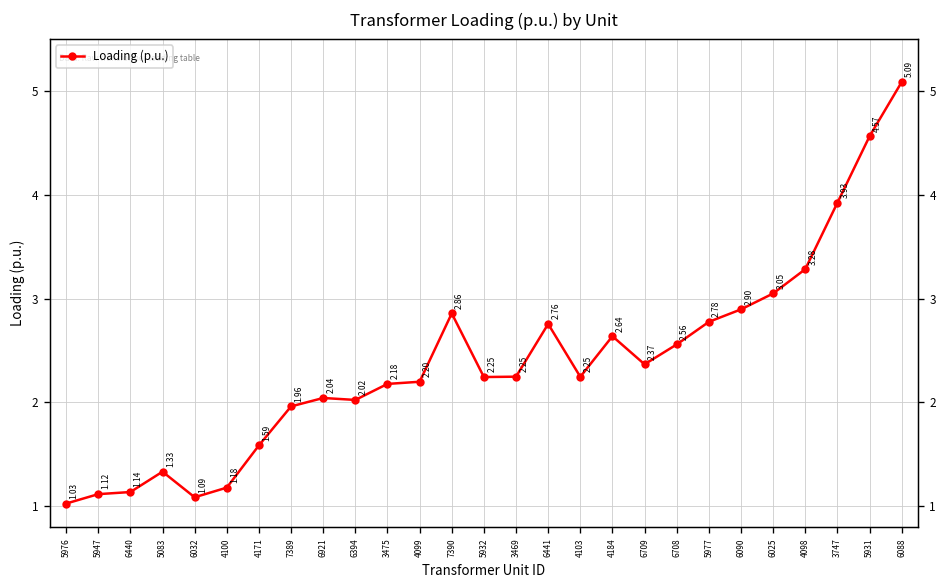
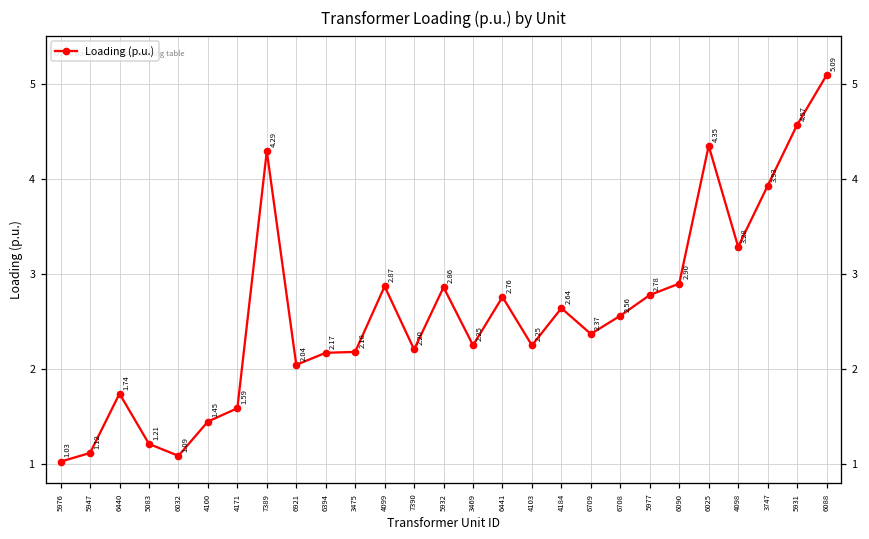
  {
    "5976": 1.03,
    "5947": 1.12,
-   "6440": 1.14,
-   "5083": 1.33,
+   "6440": 1.74,
+   "5083": 1.21,
    "6032": 1.09,
-   "4100": 1.18,
+   "4100": 1.45,
    "4171": 1.59,
-   "7389": 1.96,
+   "7389": 4.29,
    "6921": 2.04,
-   "6394": 2.02,
+   "6394": 2.17,
    "3475": 2.18,
-   "4099": 2.20,
-   "7390": 2.86,
-   "5932": 2.25,
+   "4099": 2.87,
+   "7390": 2.20,
+   "5932": 2.86,
    "3469": 2.25,
    "6441": 2.76,
    "4103": 2.25,
    "4184": 2.64,
    "6709": 2.37,
    "6708": 2.56,
    "5977": 2.78,
    "6090": 2.90,
-   "6025": 3.05,
+   "6025": 4.35,
    "4098": 3.28,
    "3747": 3.93,
    "5931": 4.57,
    "6088": 5.09
  }
